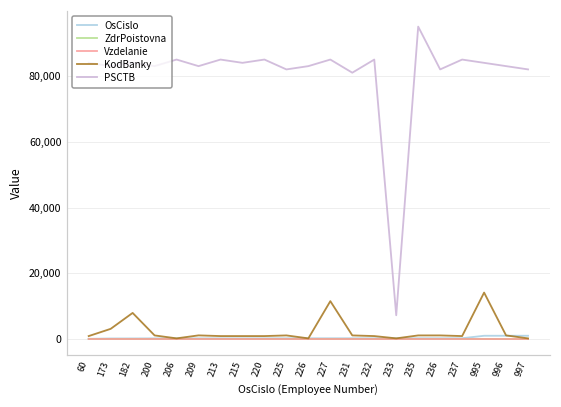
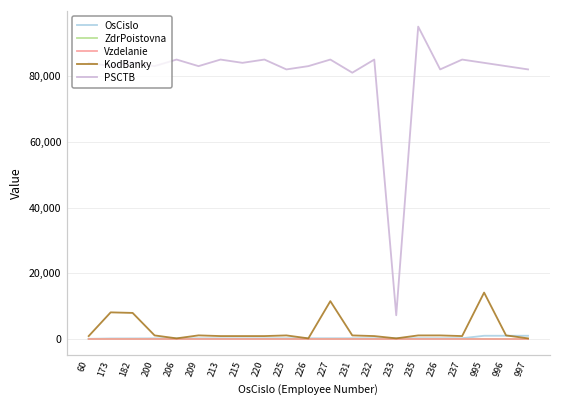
  {
    "Vzdelanie": {
      "995": "0",
      "996": "0"
    },
    "KodBanky": {
-     "173": "3,000",
+     "173": "8,000",
      "182": "8,000",
      "200": "1,000",
      "209": "1,000",
      "225": "1,000",
      "227": "12,000",
      "231": "1,000",
      "235": "1,000",
      "236": "1,000",
      "995": "14,000"
    }
  }
